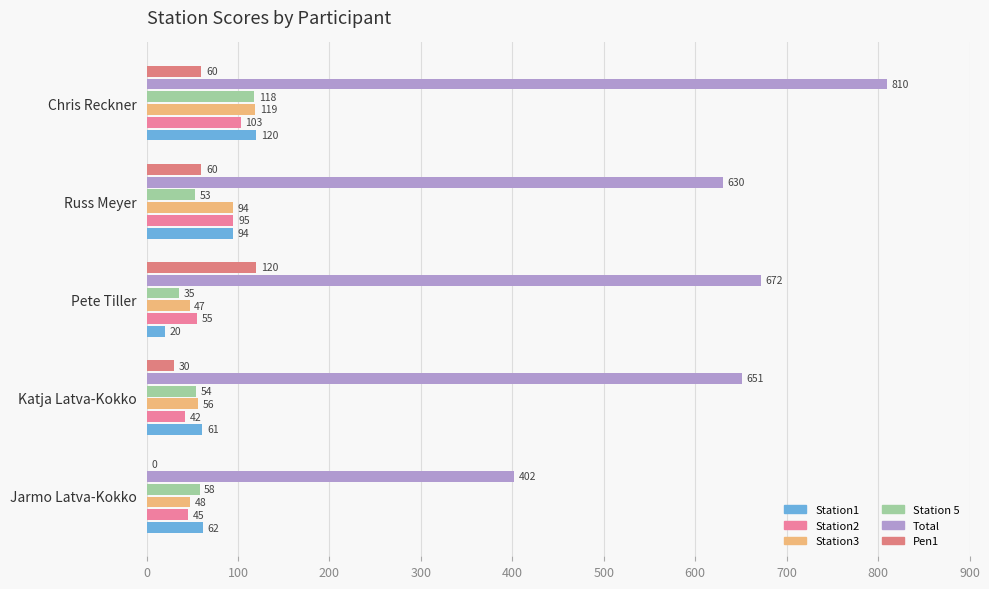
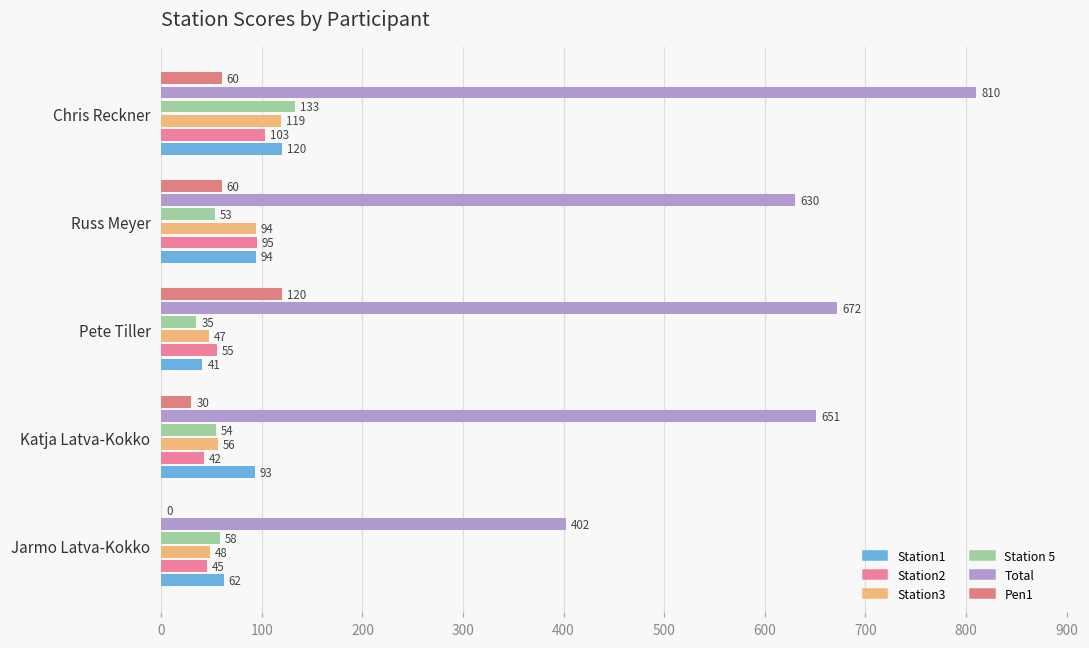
  {
    "Station1": {
      "Chris Reckner": 120,
      "Russ Meyer": 94,
-     "Pete Tiller": 20,
-     "Katja Latva-Kokko": 61,
+     "Pete Tiller": 41,
+     "Katja Latva-Kokko": 93,
      "Jarmo Latva-Kokko": 62
    },
    "Station 5": {
-     "Chris Reckner": 118,
+     "Chris Reckner": 133,
      "Russ Meyer": 53,
      "Pete Tiller": 35,
      "Katja Latva-Kokko": 54,
      "Jarmo Latva-Kokko": 58
    },
    "Total": {
      "Chris Reckner": 810,
      "Russ Meyer": 630,
      "Pete Tiller": 672,
      "Katja Latva-Kokko": 651,
      "Jarmo Latva-Kokko": 402
    }
  }
